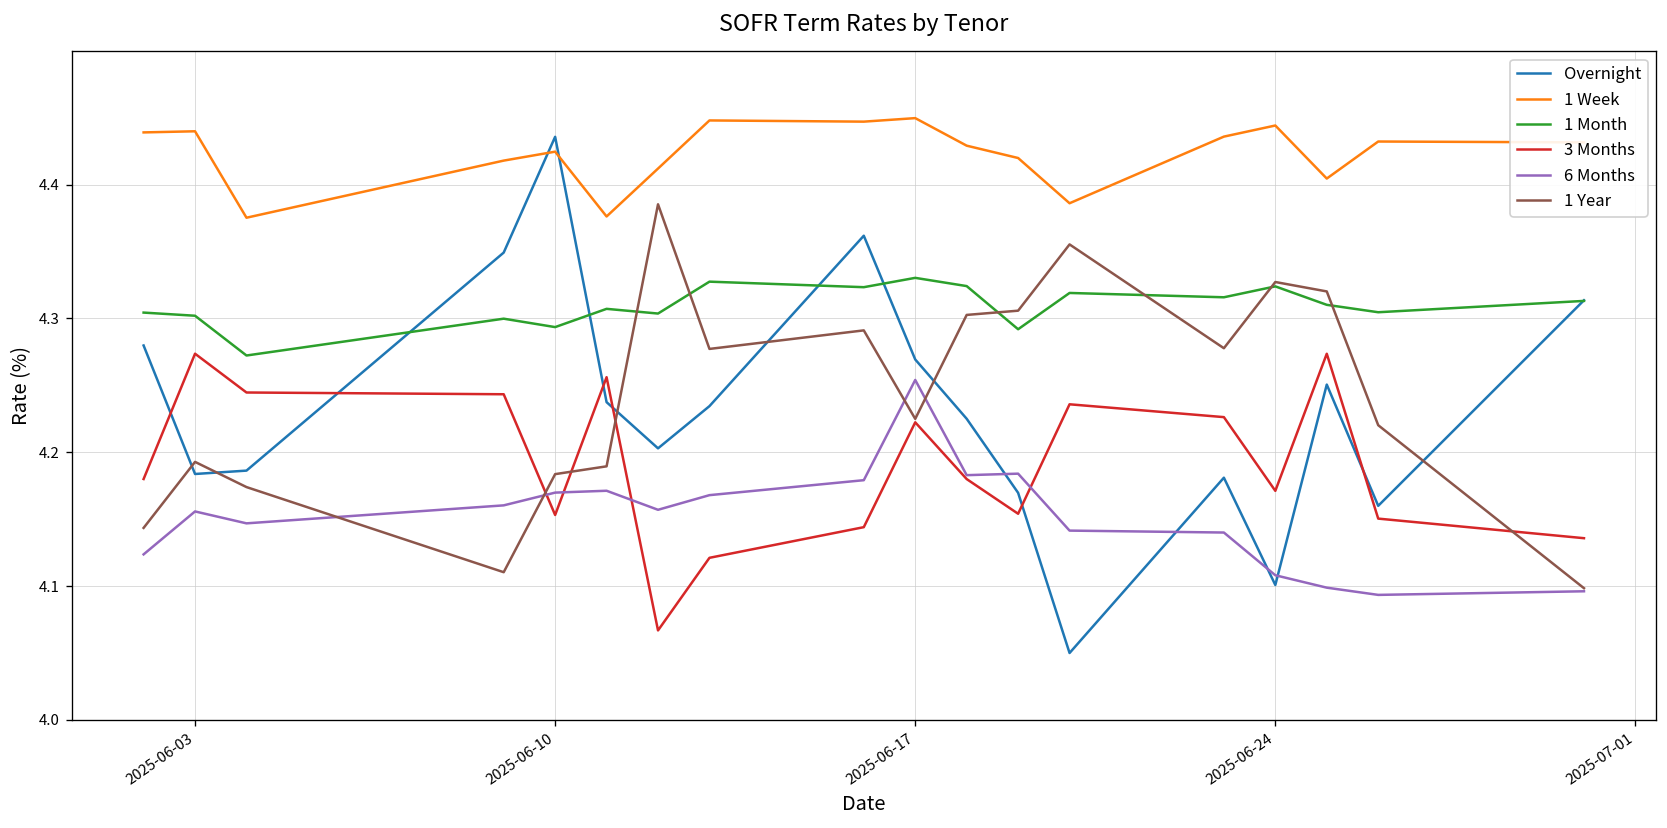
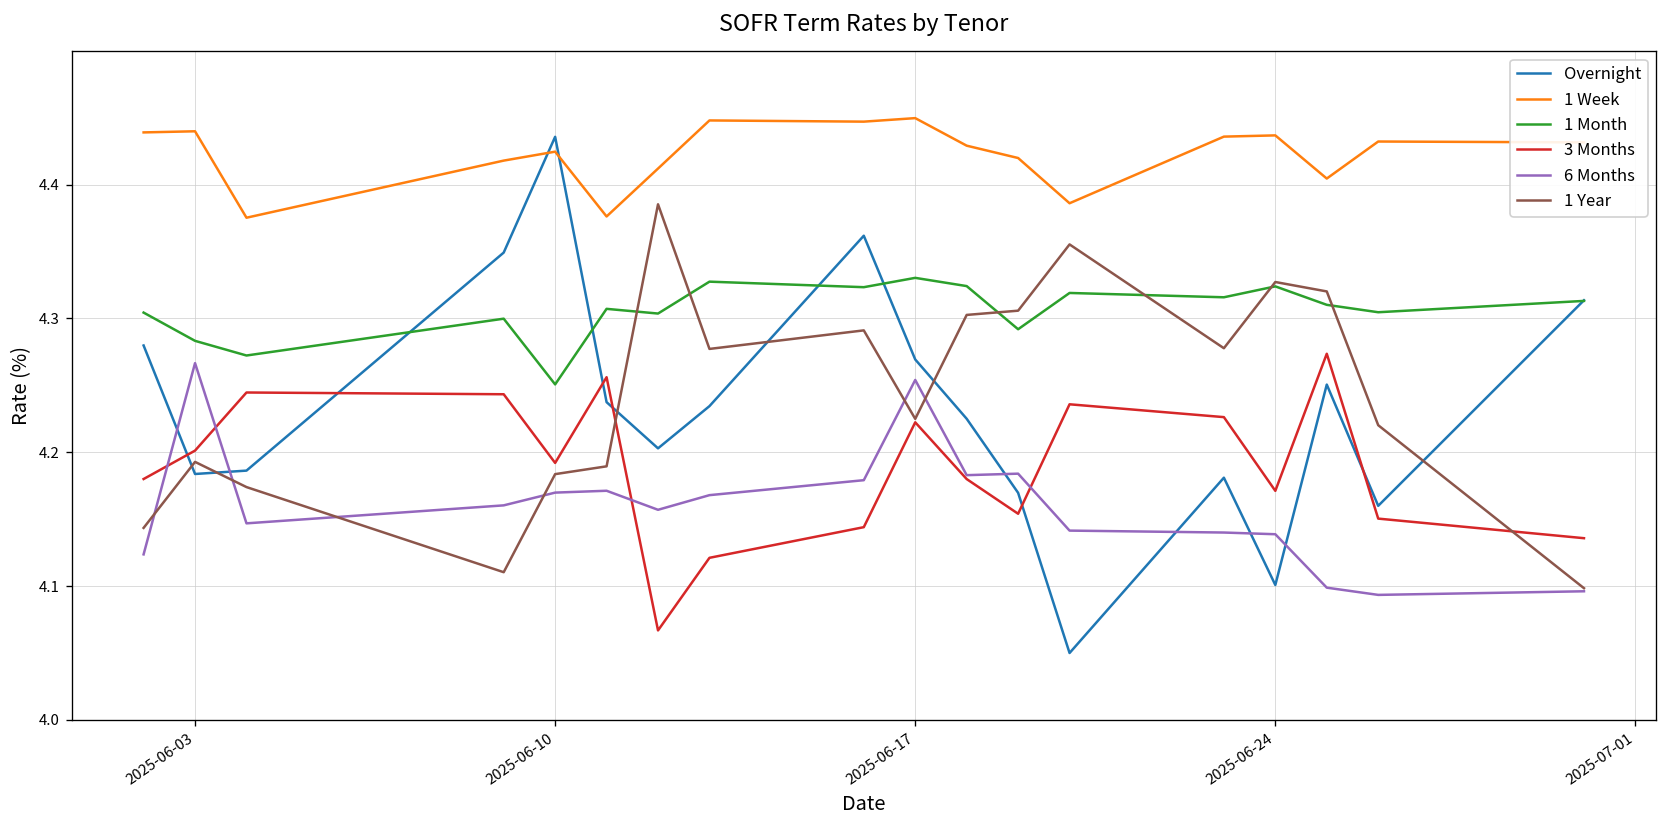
  {
    "Overnight": {
      "2025-06-03": 4.184,
      "2025-06-10": 4.436,
      "2025-06-17": 4.269,
      "2025-06-24": 4.101
    },
    "1 Week": {
      "2025-06-03": 4.440,
      "2025-06-10": 4.425,
      "2025-06-17": 4.450,
-     "2025-06-24": 4.444
+     "2025-06-24": 4.437
    },
    "1 Month": {
-     "2025-06-03": 4.302,
-     "2025-06-10": 4.293,
+     "2025-06-03": 4.283,
+     "2025-06-10": 4.251,
      "2025-06-17": 4.330,
      "2025-06-24": 4.324
    },
    "3 Months": {
-     "2025-06-03": 4.274,
-     "2025-06-10": 4.153,
+     "2025-06-03": 4.201,
+     "2025-06-10": 4.192,
      "2025-06-17": 4.222,
      "2025-06-24": 4.171
    },
    "6 Months": {
-     "2025-06-03": 4.156,
+     "2025-06-03": 4.267,
      "2025-06-10": 4.170,
      "2025-06-17": 4.254,
-     "2025-06-24": 4.108
+     "2025-06-24": 4.139
    },
    "1 Year": {
      "2025-06-03": 4.193,
      "2025-06-10": 4.184,
      "2025-06-17": 4.225,
      "2025-06-24": 4.327
    }
  }
